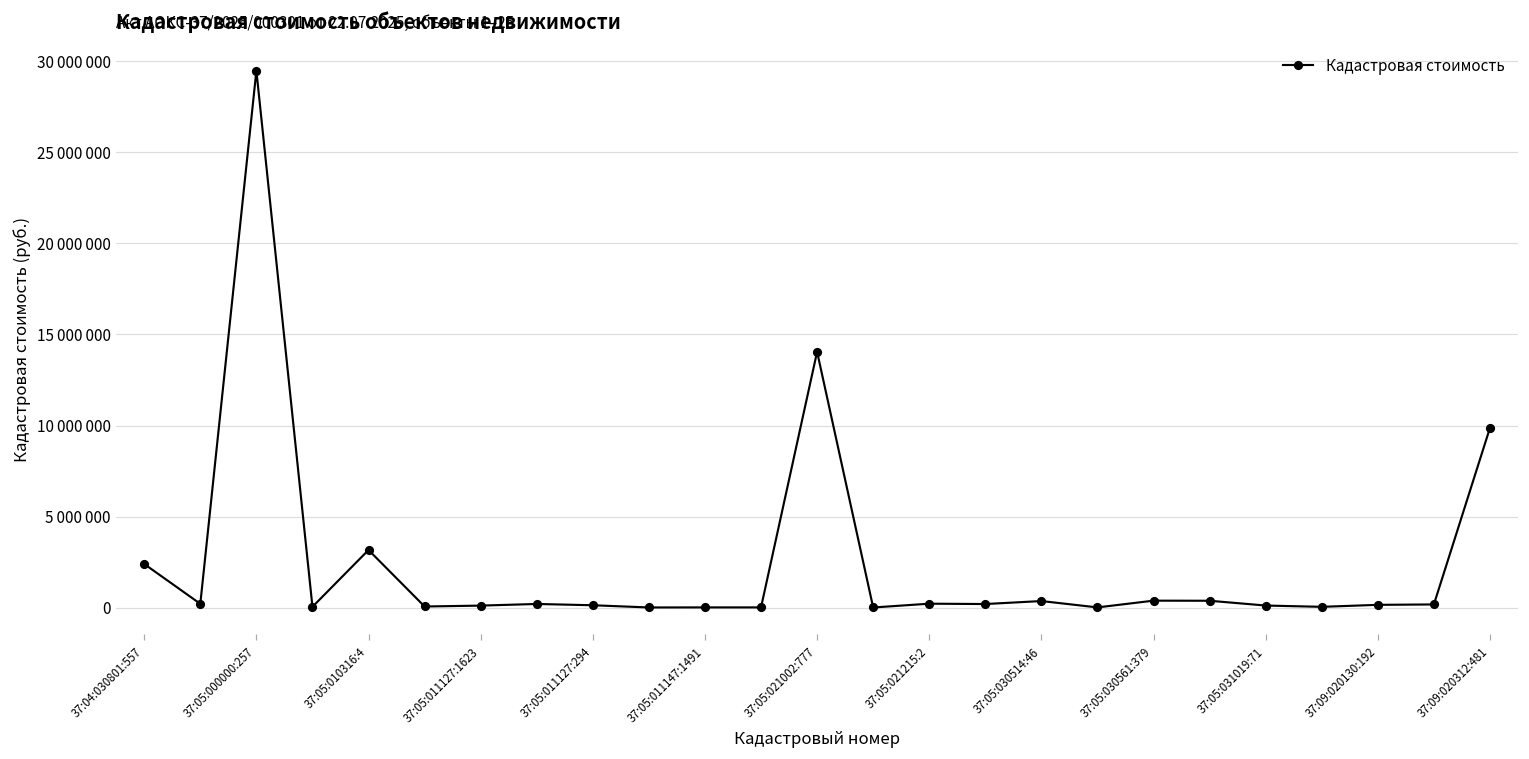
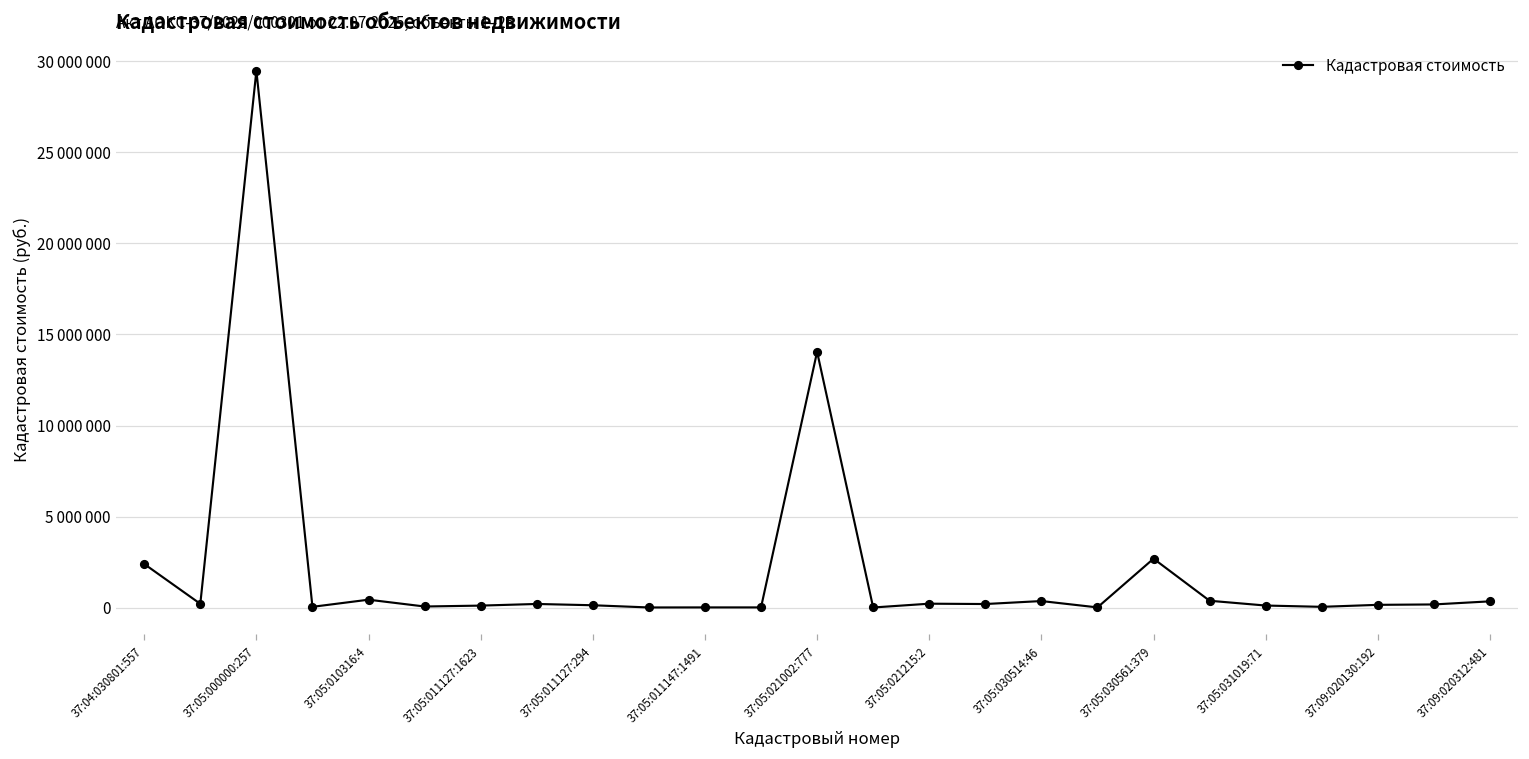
  {
    "37:04:030801:557": 2400000,
    "37:05:000000:257": 29500000,
-   "37:05:010316:4": 3200000,
+   "37:05:010316:4": 400000,
    "37:05:011127:1623": 100000,
    "37:05:011127:294": 100000,
    "37:05:011147:1491": 0,
    "37:05:021002:777": 14000000,
    "37:05:021215:2": 200000,
    "37:05:030514:46": 400000,
-   "37:05:030561:379": 400000,
+   "37:05:030561:379": 2700000,
    "37:05:031019:71": 100000,
    "37:09:020130:192": 200000,
-   "37:09:020312:481": 9900000
+   "37:09:020312:481": 400000
  }
